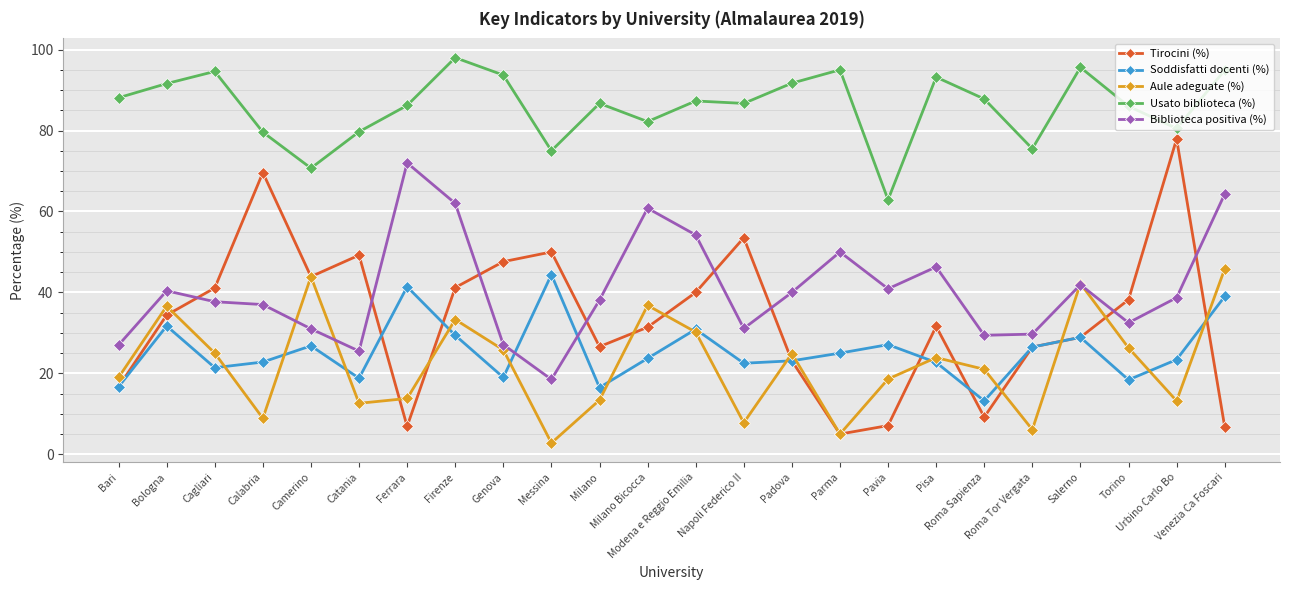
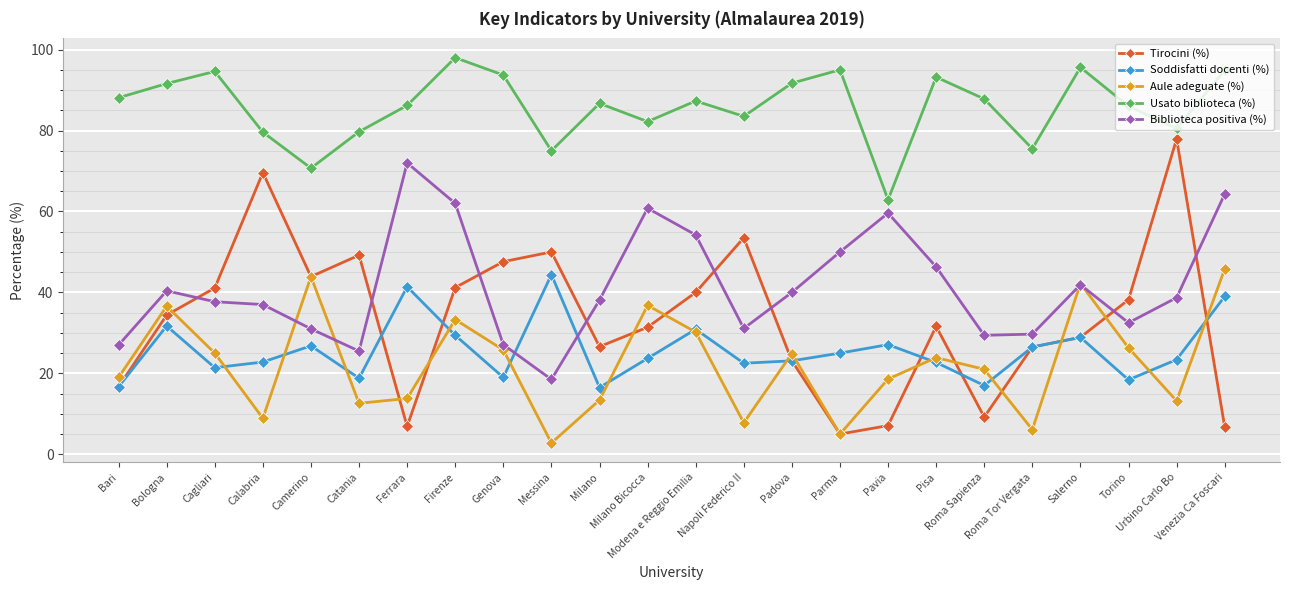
  {
    "Tirocini (%)": {
      "Bologna": 34,
      "Cagliari": 41,
      "Calabria": 70,
      "Catania": 49,
      "Ferrara": 7,
      "Firenze": 41,
      "Genova": 48,
      "Messina": 50,
      "Milano": 27,
      "Milano Bicocca": 31,
      "Modena e Reggio Emilia": 40,
      "Napoli Federico II": 54,
      "Pavia": 7,
      "Pisa": 32,
      "Roma Sapienza": 9,
      "Torino": 38,
      "Urbino Carlo Bo": 78,
      "Venezia Ca Foscari": 7
    },
    "Soddisfatti docenti (%)": {
      "Bologna": 32,
      "Cagliari": 21,
      "Calabria": 23,
      "Camerino": 27,
      "Catania": 19,
      "Ferrara": 41,
      "Firenze": 29,
      "Genova": 19,
      "Messina": 44,
      "Milano": 17,
      "Milano Bicocca": 24,
      "Modena e Reggio Emilia": 31,
      "Napoli Federico II": 23,
      "Parma": 25,
      "Pavia": 27,
      "Pisa": 23,
-     "Roma Sapienza": 13,
+     "Roma Sapienza": 17,
      "Torino": 18,
      "Urbino Carlo Bo": 23,
      "Venezia Ca Foscari": 39
    },
    "Aule adeguate (%)": {
      "Bari": 19,
      "Bologna": 37,
      "Cagliari": 25,
      "Calabria": 9,
      "Catania": 13,
      "Ferrara": 14,
      "Firenze": 33,
      "Genova": 26,
      "Messina": 3,
      "Milano": 13,
      "Milano Bicocca": 37,
      "Modena e Reggio Emilia": 30,
      "Napoli Federico II": 8,
      "Padova": 25,
      "Pavia": 19,
      "Pisa": 24,
      "Roma Sapienza": 21,
      "Roma Tor Vergata": 6,
      "Torino": 26,
      "Urbino Carlo Bo": 13,
      "Venezia Ca Foscari": 46
    },
    "Usato biblioteca (%)": {
      "Bari": 88,
      "Bologna": 92,
      "Cagliari": 95,
      "Calabria": 80,
      "Camerino": 71,
      "Catania": 80,
      "Ferrara": 86,
      "Firenze": 98,
      "Genova": 94,
      "Messina": 75,
      "Milano": 87,
      "Milano Bicocca": 82,
      "Modena e Reggio Emilia": 87,
-     "Napoli Federico II": 87,
+     "Napoli Federico II": 84,
      "Padova": 92,
      "Parma": 95,
      "Pavia": 63,
      "Pisa": 93,
      "Roma Sapienza": 88,
      "Roma Tor Vergata": 76,
      "Salerno": 96
    },
    "Biblioteca positiva (%)": {
      "Bari": 27,
      "Bologna": 40,
      "Cagliari": 38,
      "Calabria": 37,
      "Camerino": 31,
      "Catania": 26,
      "Ferrara": 72,
      "Firenze": 62,
      "Genova": 27,
      "Messina": 19,
      "Milano": 38,
      "Milano Bicocca": 61,
      "Modena e Reggio Emilia": 54,
      "Napoli Federico II": 31,
      "Padova": 40,
      "Parma": 50,
-     "Pavia": 41,
+     "Pavia": 60,
      "Pisa": 46,
      "Roma Sapienza": 29,
      "Roma Tor Vergata": 30,
      "Torino": 33,
      "Urbino Carlo Bo": 39,
      "Venezia Ca Foscari": 64
    }
  }
